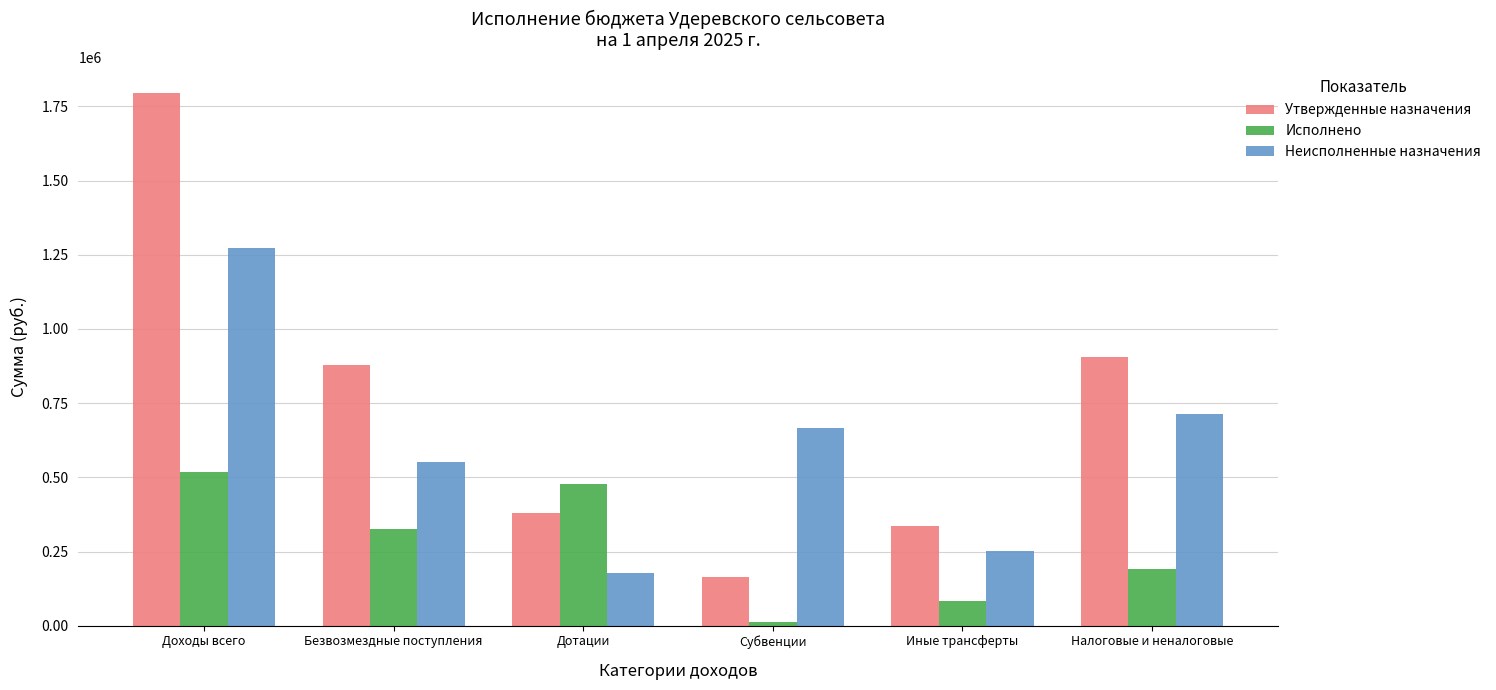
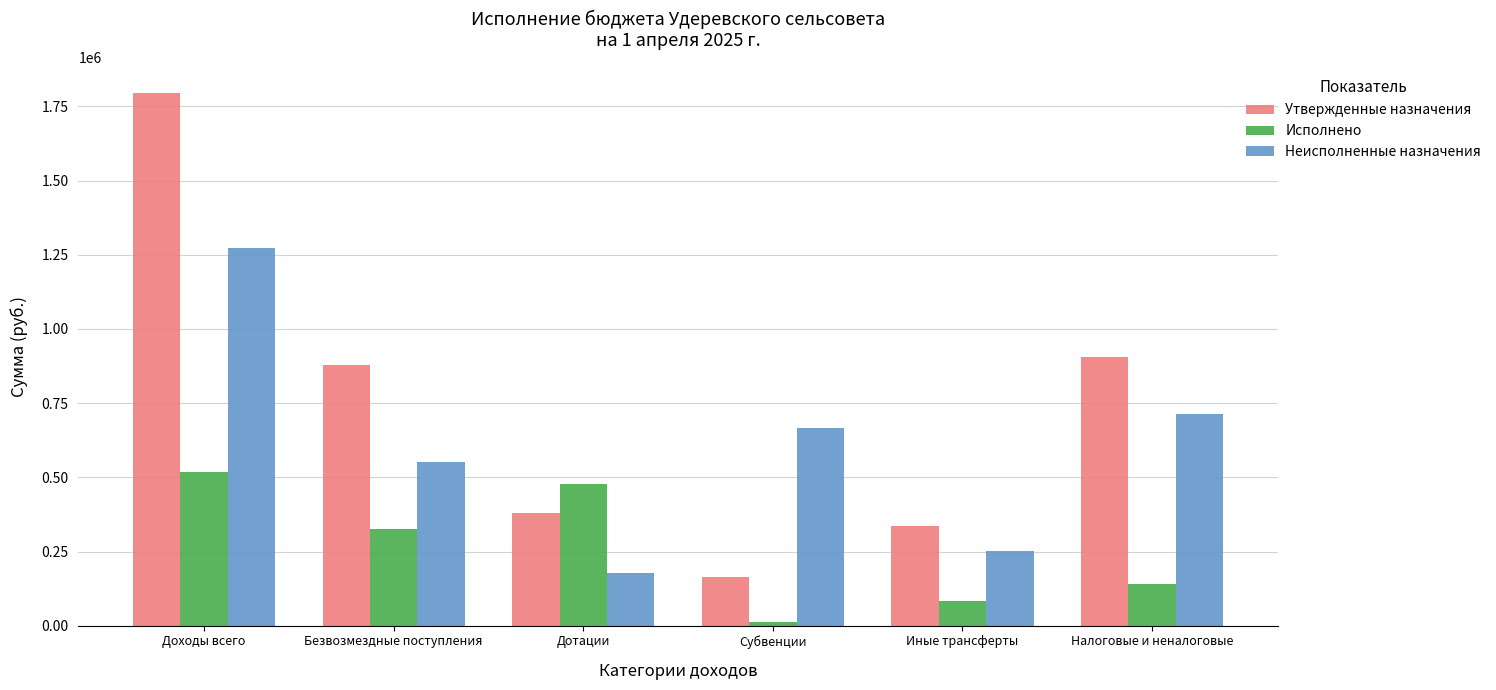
  {
    "Утвержденные назначения": {
      "Доходы всего": 1790000,
      "Безвозмездные поступления": 880000,
      "Дотации": 380000,
      "Субвенции": 160000,
      "Иные трансферты": 340000,
      "Налоговые и неналоговые": 900000
    },
    "Исполнено": {
      "Доходы всего": 520000,
      "Безвозмездные поступления": 330000,
      "Дотации": 480000,
      "Субвенции": 10000,
      "Иные трансферты": 80000,
-     "Налоговые и неналоговые": 190000
+     "Налоговые и неналоговые": 140000
    },
    "Неисполненные назначения": {
      "Доходы всего": 1270000,
      "Безвозмездные поступления": 550000,
      "Дотации": 180000,
      "Субвенции": 670000,
      "Иные трансферты": 250000,
      "Налоговые и неналоговые": 710000
    }
  }
